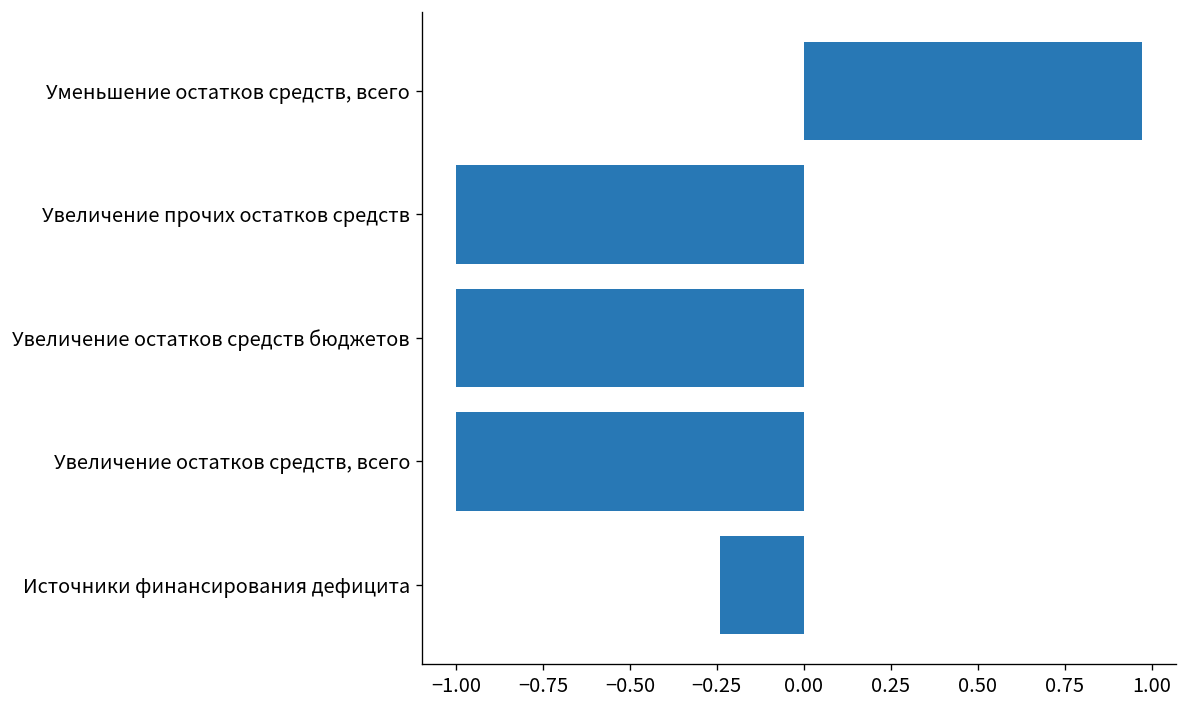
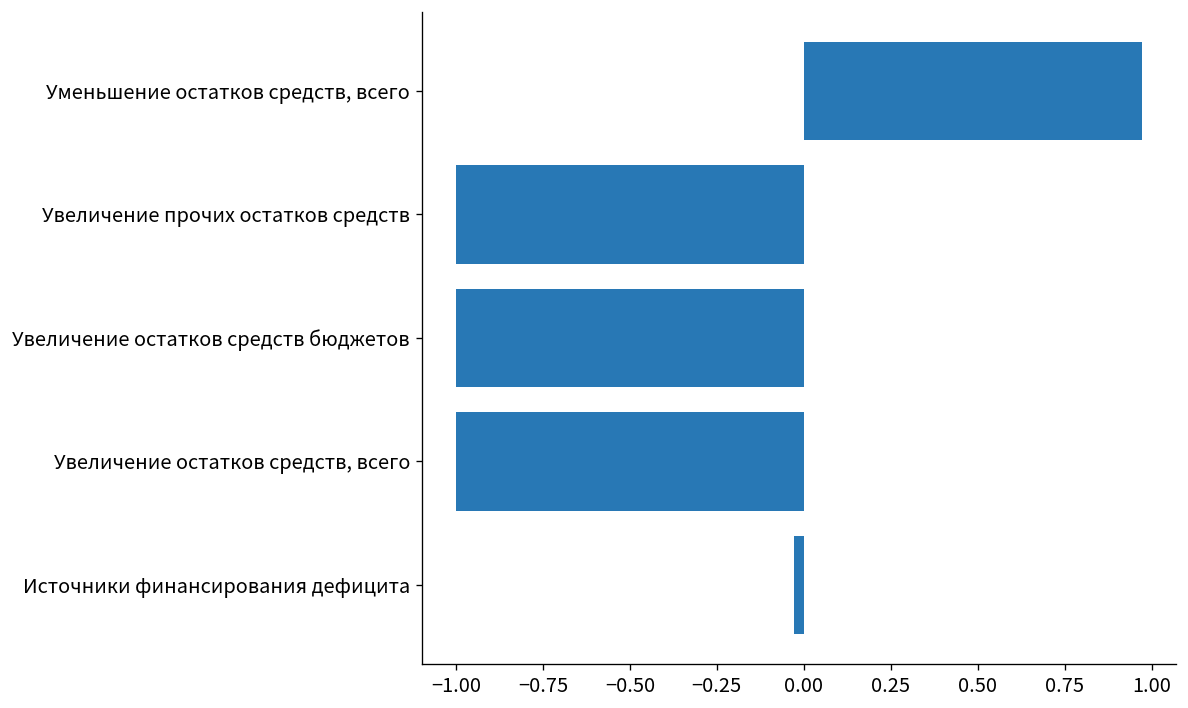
  {
    "Уменьшение остатков средств, всего": 0.97,
    "Увеличение прочих остатков средств": -1.00,
    "Увеличение остатков средств бюджетов": -1.00,
    "Увеличение остатков средств, всего": -1.00,
-   "Источники финансирования дефицита": -0.24
+   "Источники финансирования дефицита": -0.03
  }
